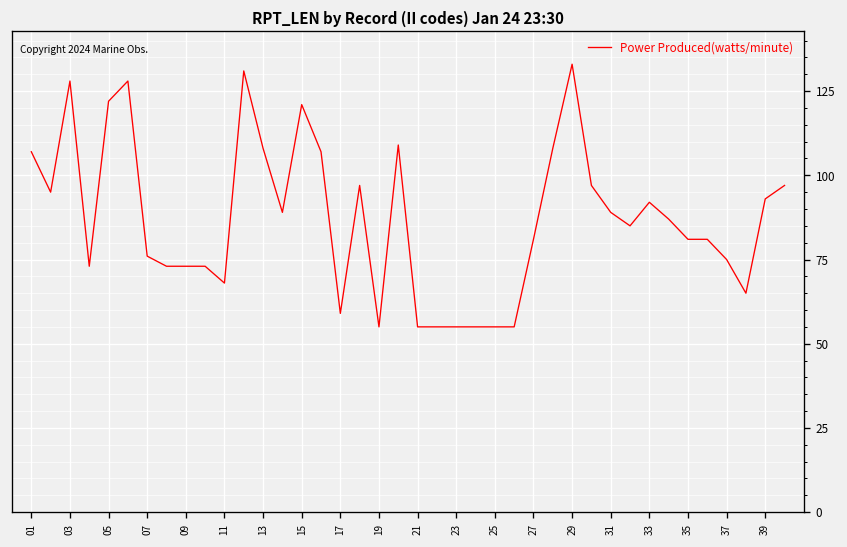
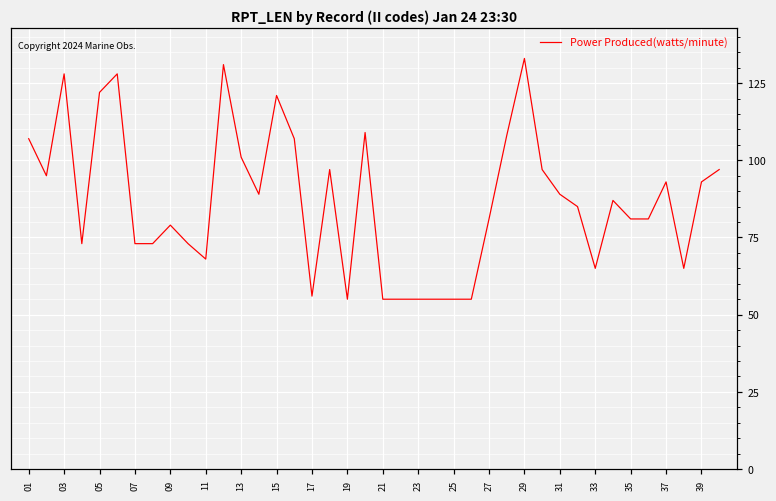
  {
    "05": 122,
-   "07": 76,
-   "09": 73,
+   "07": 73,
+   "09": 79,
    "11": 68,
-   "13": 108,
+   "13": 101,
    "15": 121,
-   "17": 59,
+   "17": 56,
    "19": 55,
    "23": 55,
    "25": 55,
    "27": 81,
    "29": 133,
    "31": 89,
-   "33": 92,
+   "33": 65,
    "35": 81,
-   "37": 75,
+   "37": 93,
    "39": 93
  }
